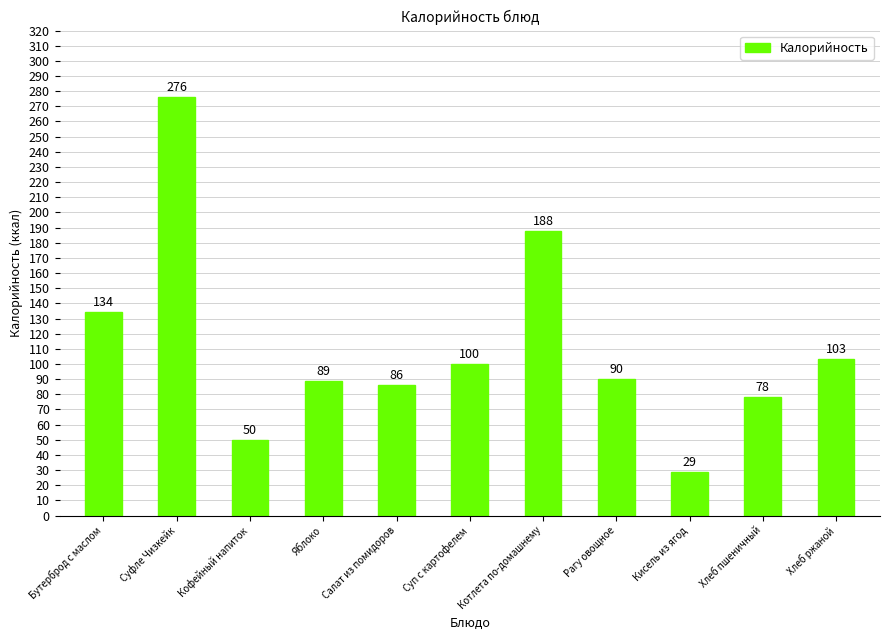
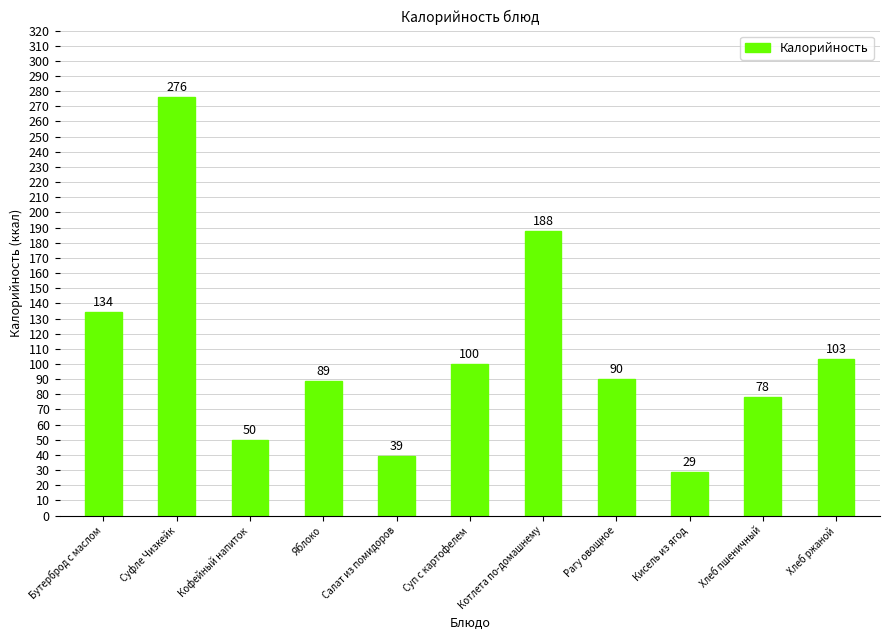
  {
    "Бутерброд с маслом": 134,
    "Суфле Чизкейк": 276,
    "Кофейный напиток": 50,
    "Яблоко": 89,
-   "Салат из помидоров": 86,
+   "Салат из помидоров": 39,
    "Суп с картофелем": 100,
    "Котлета по-домашнему": 188,
    "Рагу овощное": 90,
    "Кисель из ягод": 29,
    "Хлеб пшеничный": 78,
    "Хлеб ржаной": 103
  }
